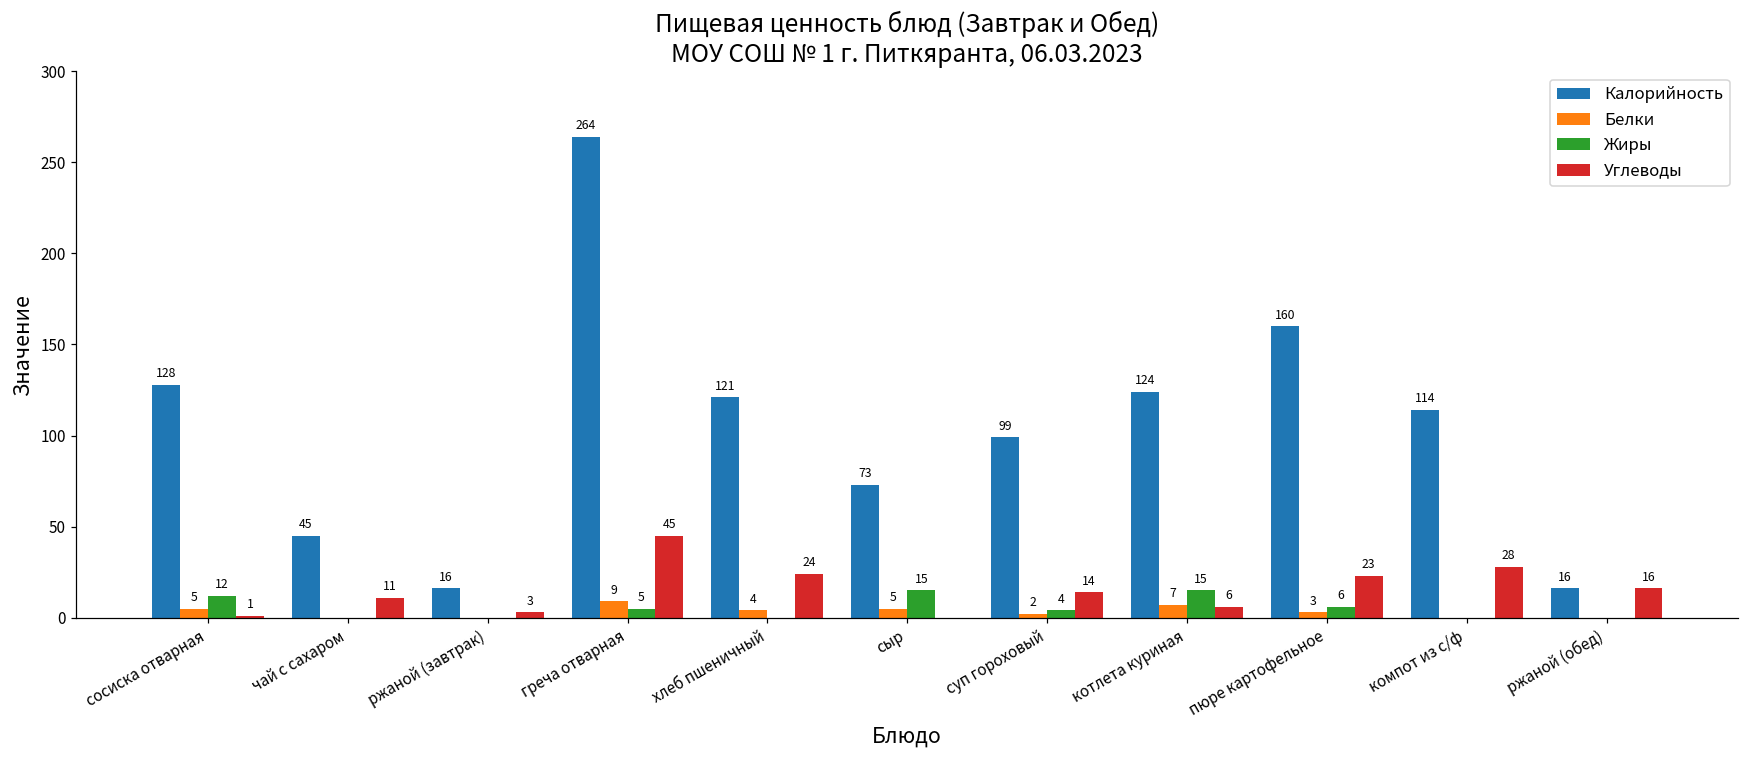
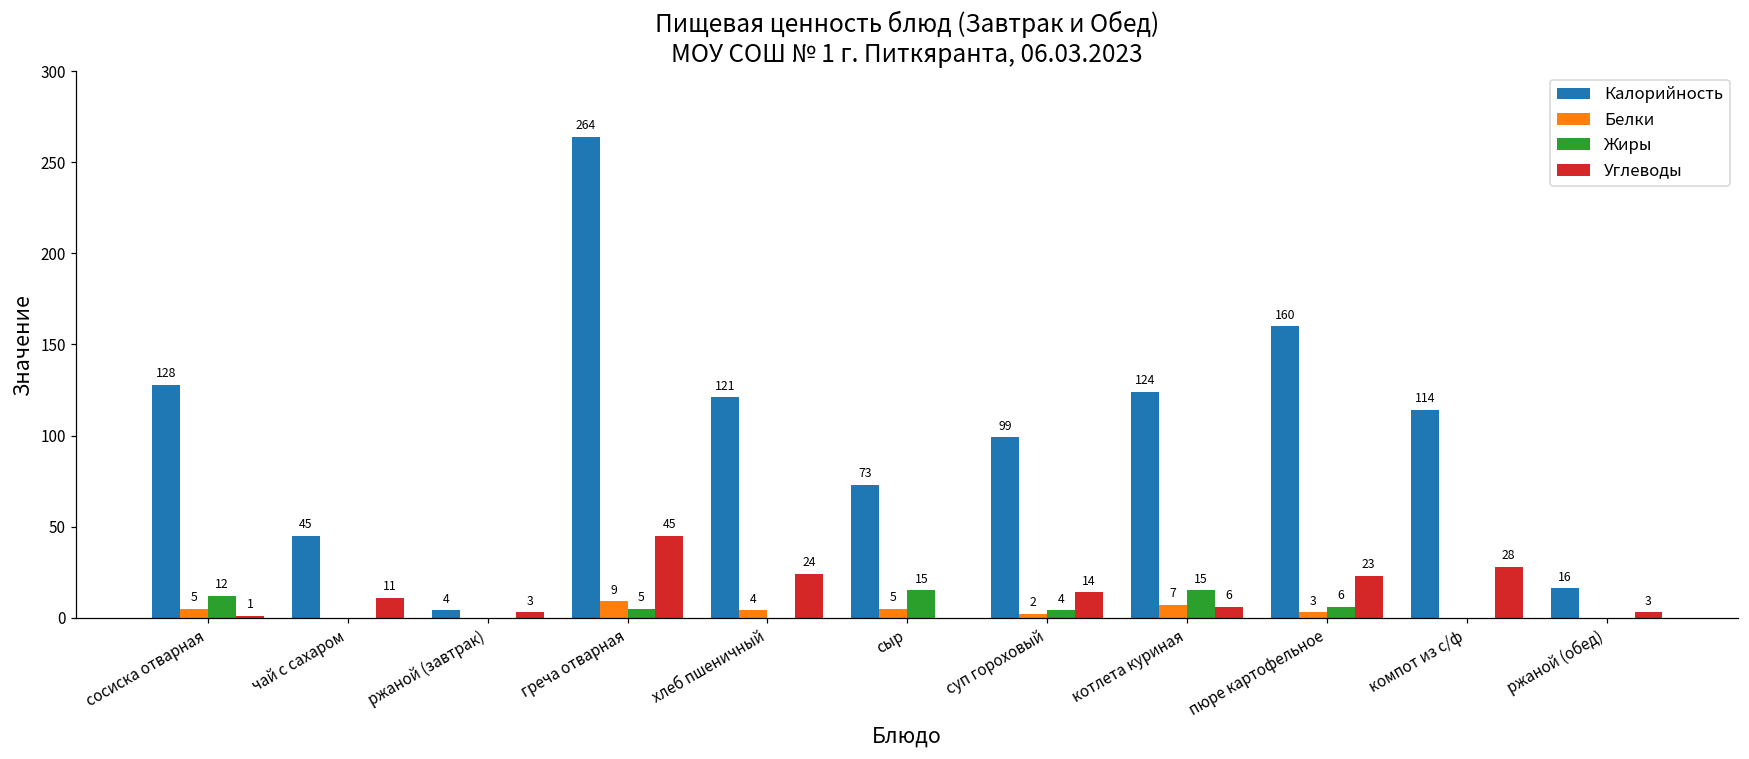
  {
    "Калорийность": {
      "сосиска отварная": 128,
      "чай с сахаром": 45,
-     "ржаной (завтрак)": 16,
+     "ржаной (завтрак)": 4,
      "греча отварная": 264,
      "хлеб пшеничный": 121,
      "сыр": 73,
      "суп гороховый": 99,
      "котлета куриная": 124,
      "пюре картофельное": 160,
      "компот из с/ф": 114,
      "ржаной (обед)": 16
    },
    "Белки": {
      "сосиска отварная": 5,
      "греча отварная": 9,
      "хлеб пшеничный": 4,
      "сыр": 5,
      "суп гороховый": 2,
      "котлета куриная": 7,
      "пюре картофельное": 3
    },
    "Жиры": {
      "сосиска отварная": 12,
      "греча отварная": 5,
      "сыр": 15,
      "суп гороховый": 4,
      "котлета куриная": 15,
      "пюре картофельное": 6
    },
    "Углеводы": {
      "сосиска отварная": 1,
      "чай с сахаром": 11,
      "ржаной (завтрак)": 3,
      "греча отварная": 45,
      "хлеб пшеничный": 24,
      "суп гороховый": 14,
      "котлета куриная": 6,
      "пюре картофельное": 23,
      "компот из с/ф": 28,
-     "ржаной (обед)": 16
+     "ржаной (обед)": 3
    }
  }
